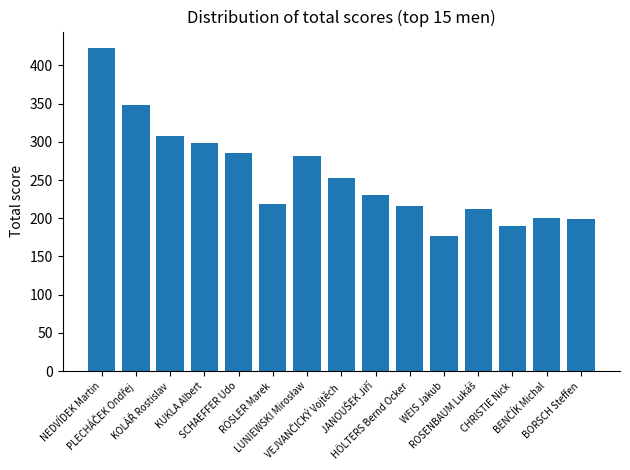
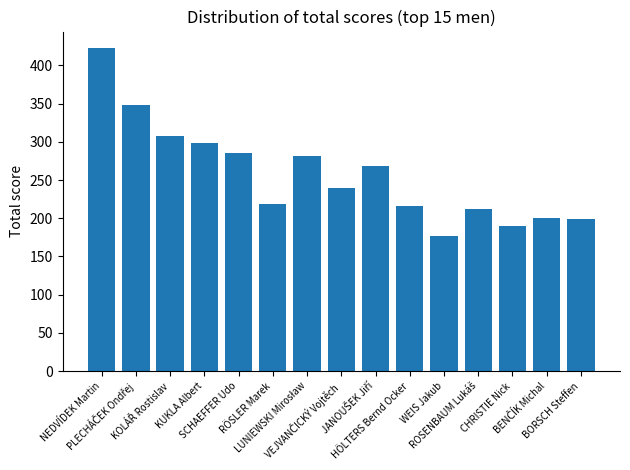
  {
    "NEDVÍDEK Martin": 420,
    "PLECHÁČEK Ondřej": 350,
    "KOLÁŘ Rostislav": 310,
    "KUKLA Albert": 300,
    "SCHAEFFER Udo": 290,
    "RÖSLER Marek": 220,
    "LUNIEWSKI Mirosław": 280,
-   "VEJVANČICKÝ Vojtěch": 250,
-   "JANOUŠEK Jiří": 230,
+   "VEJVANČICKÝ Vojtěch": 240,
+   "JANOUŠEK Jiří": 270,
    "HÖLTERS Bernd Ocker": 220,
    "WEIS Jakub": 180,
    "ROSENBAUM Lukáš": 210,
    "CHRISTIE Nick": 190,
    "BENČÍK Michal": 200,
    "BORSCH Steffen": 200
  }
